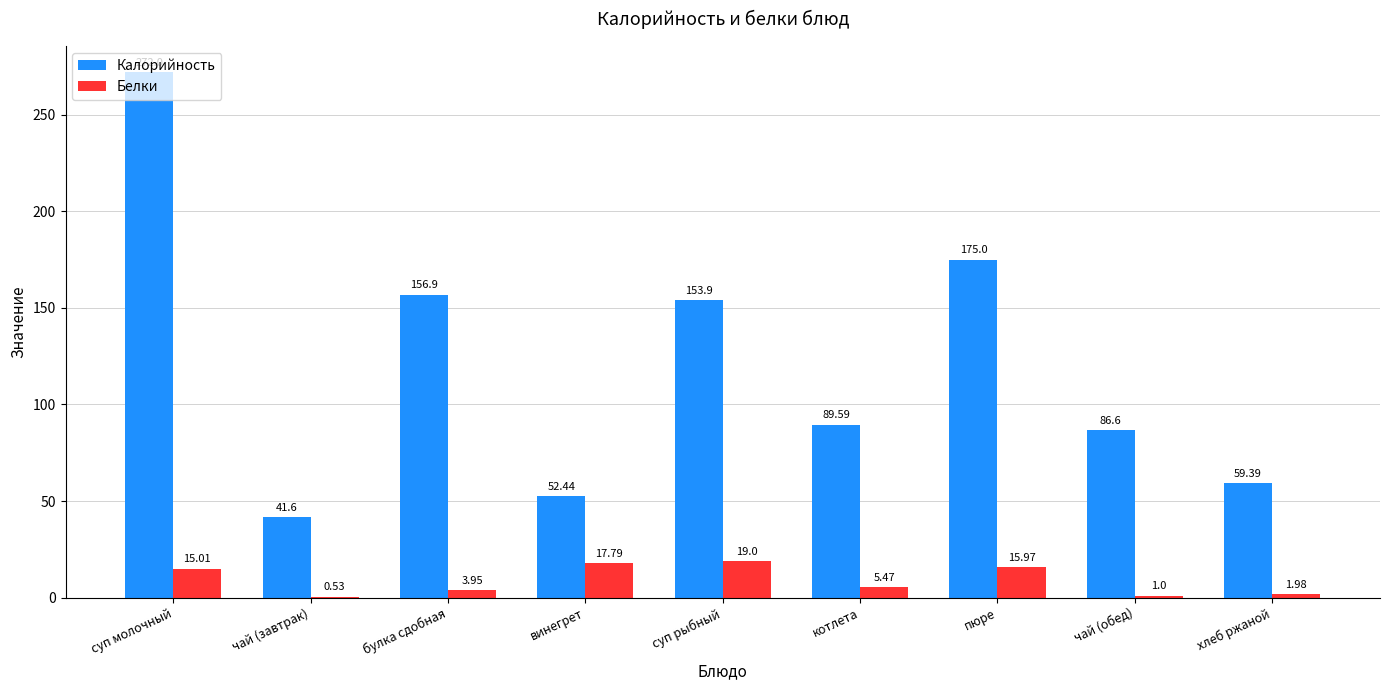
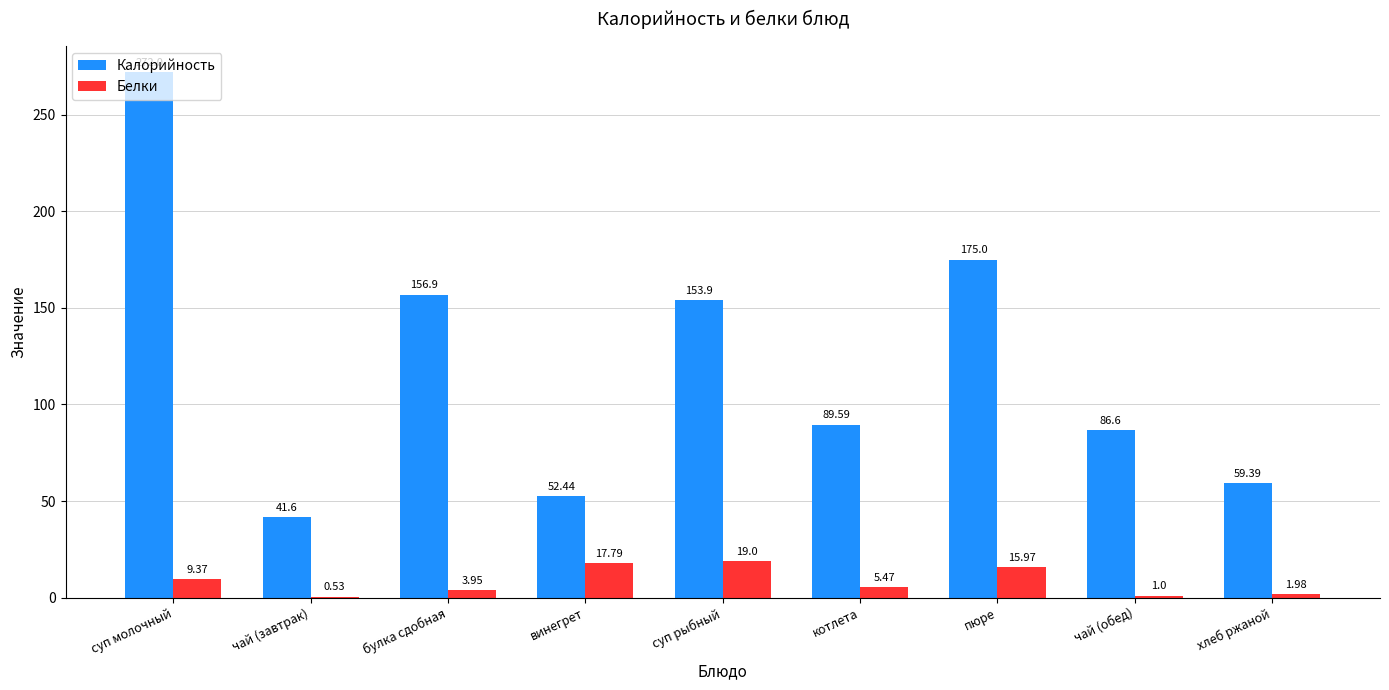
  {
    "Калорийность": {
      "чай (завтрак)": 41.6,
      "булка сдобная": 156.9,
      "винегрет": 52.44,
      "суп рыбный": 153.9,
      "котлета": 89.59,
      "пюре": 175.0,
      "чай (обед)": 86.6,
      "хлеб ржаной": 59.39
    },
    "Белки": {
-     "суп молочный": 15.01,
+     "суп молочный": 9.37,
      "чай (завтрак)": 0.53,
      "булка сдобная": 3.95,
      "винегрет": 17.79,
      "суп рыбный": 19.0,
      "котлета": 5.47,
      "пюре": 15.97,
      "чай (обед)": 1.0,
      "хлеб ржаной": 1.98
    }
  }
